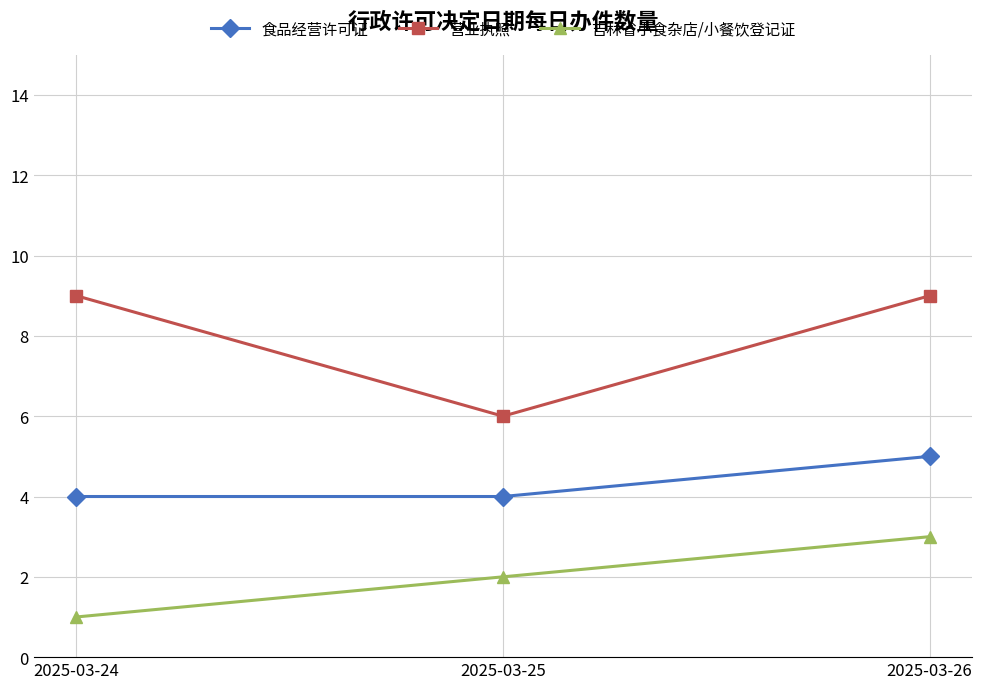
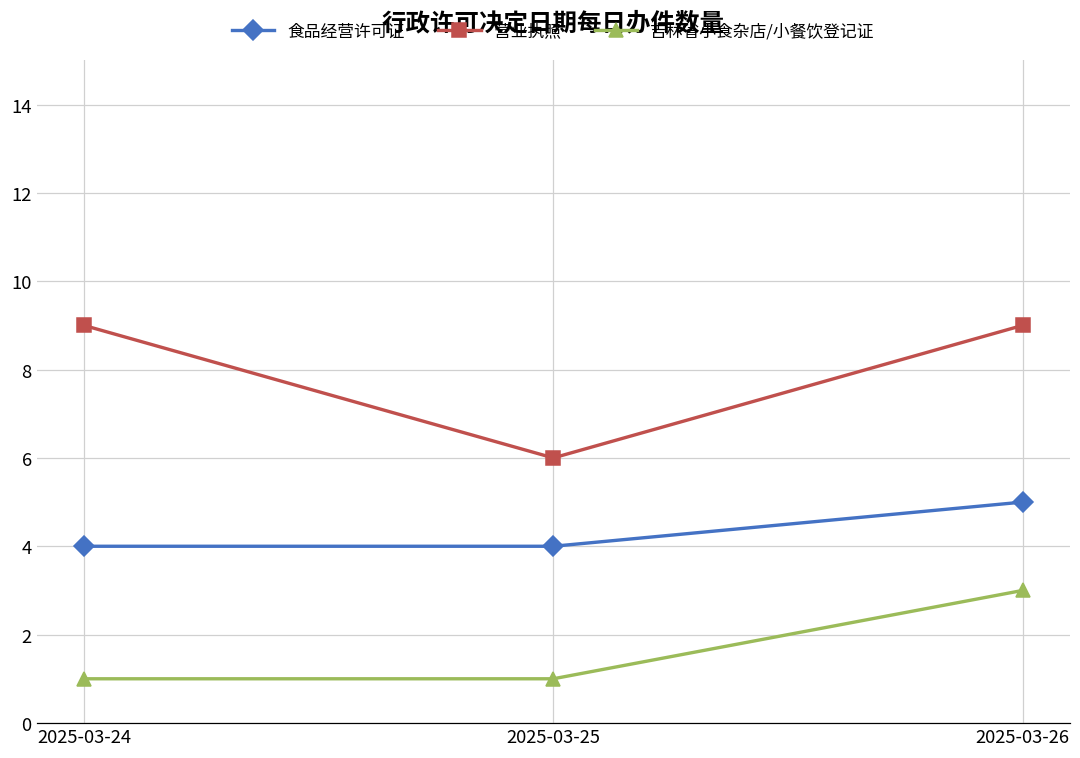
  {
    "食品经营许可证": {
      "2025-03-24": 4,
      "2025-03-25": 4,
      "2025-03-26": 5
    },
    "营业执照": {
      "2025-03-24": 9,
      "2025-03-25": 6,
      "2025-03-26": 9
    },
    "吉林省小食杂店/小餐饮登记证": {
      "2025-03-24": 1,
-     "2025-03-25": 2,
+     "2025-03-25": 1,
      "2025-03-26": 3
    }
  }
